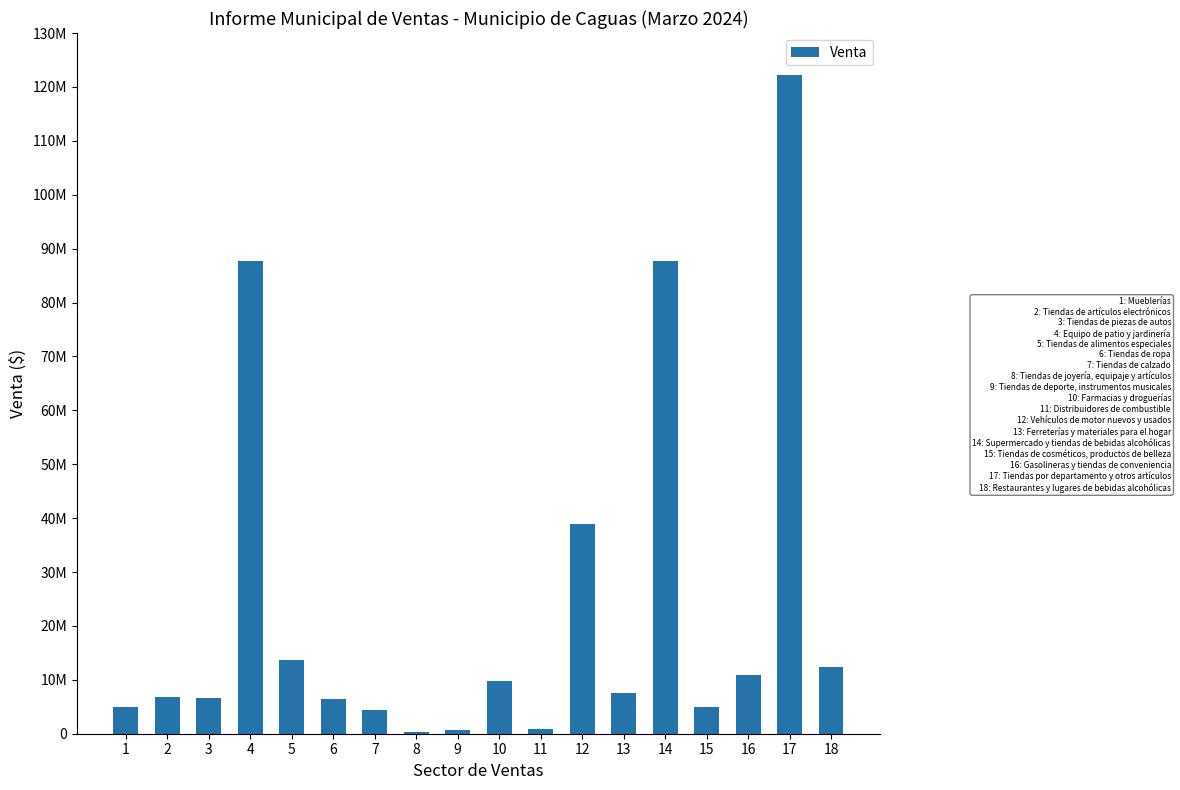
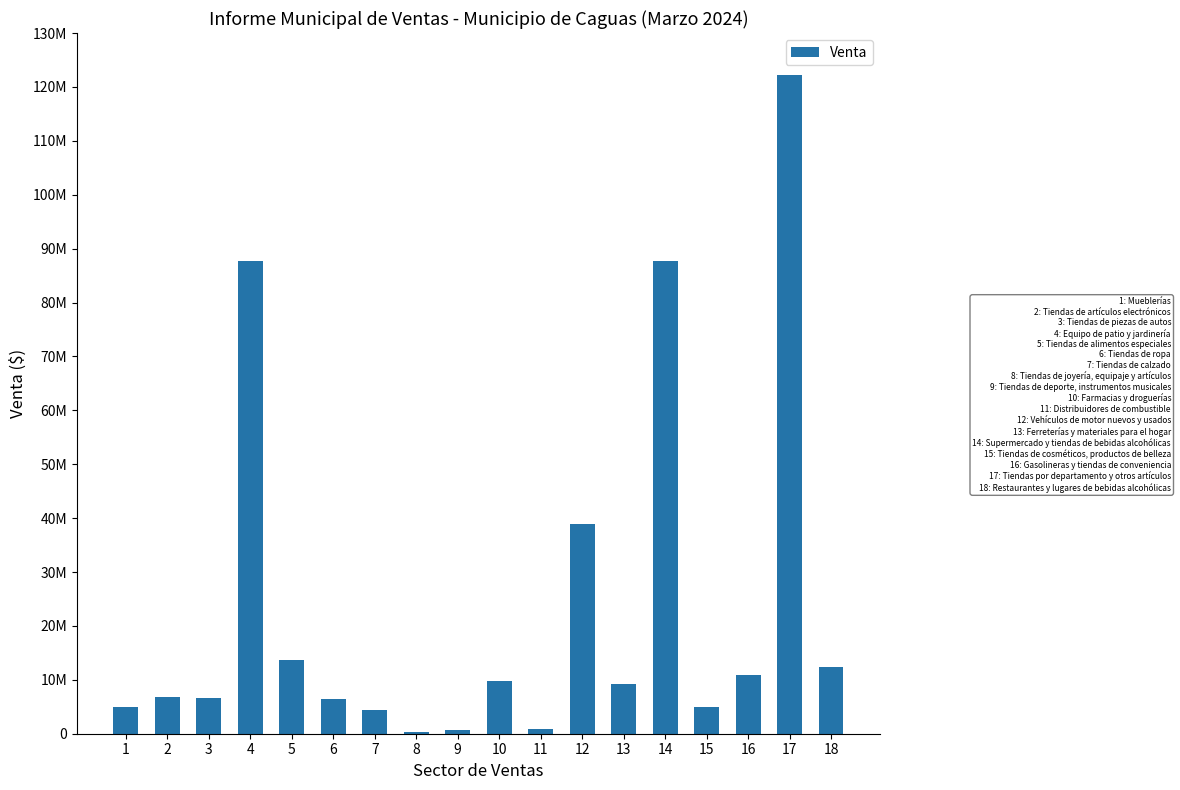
  {
    "1": 5000000,
    "2": 7000000,
    "3": 7000000,
    "4": 88000000,
    "5": 14000000,
    "6": 7000000,
    "7": 4000000,
    "9": 1000000,
    "10": 10000000,
    "11": 1000000,
    "12": 39000000,
-   "13": 8000000,
+   "13": 9000000,
    "14": 88000000,
    "15": 5000000,
    "16": 11000000,
    "17": 122000000,
    "18": 12000000
  }
